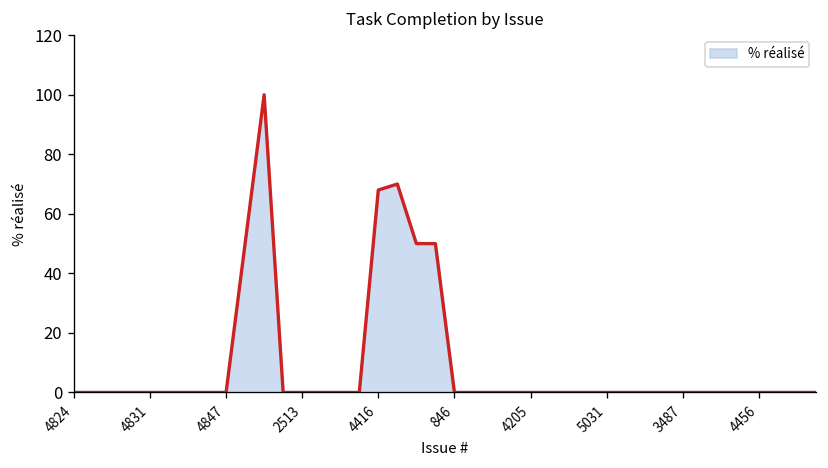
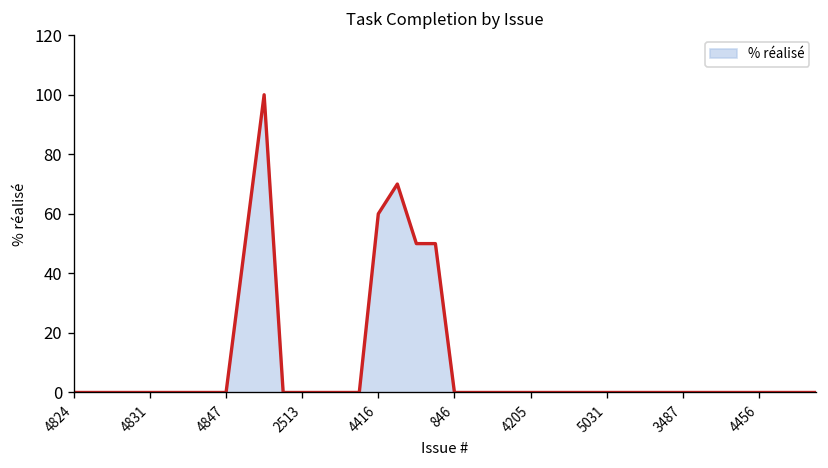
  {
    "4824": 0,
    "4831": 0,
    "4847": 0,
    "2513": 0,
-   "4416": 68,
+   "4416": 60,
    "846": 0,
    "4205": 0,
    "5031": 0,
    "3487": 0,
    "4456": 0
  }
